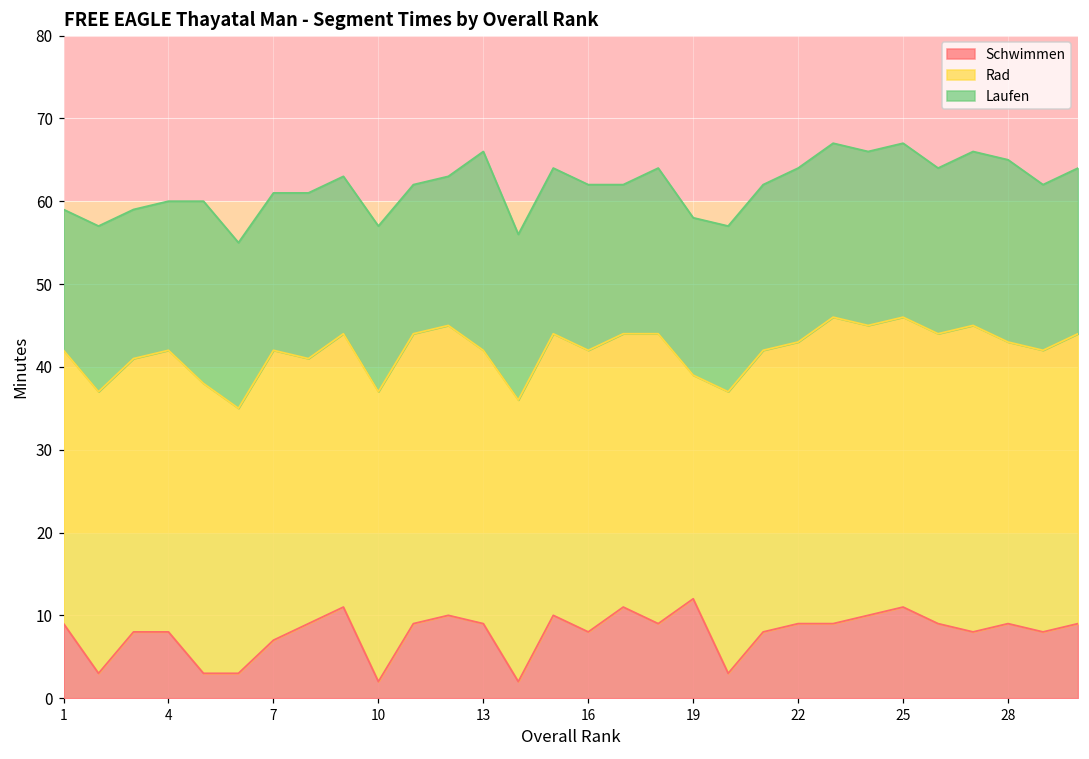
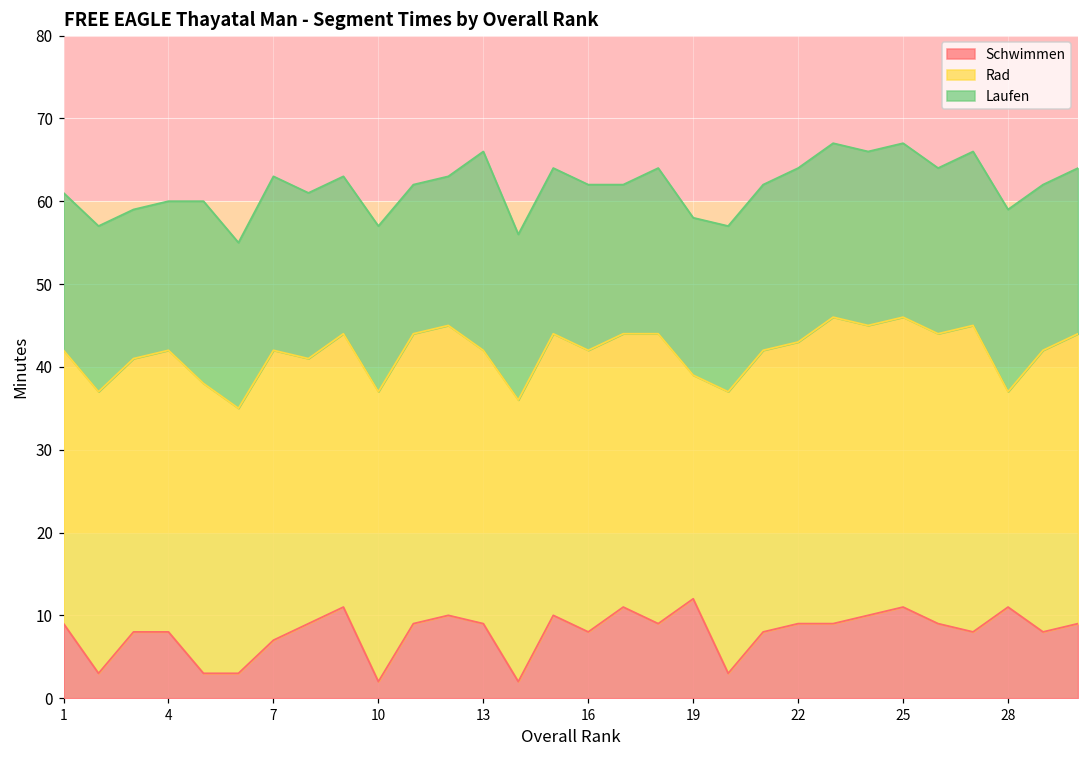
  {
    "Schwimmen": {
      "1": 9,
      "4": 8,
      "7": 7,
      "10": 2,
      "13": 9,
      "16": 8,
      "19": 12,
      "22": 9,
      "25": 11,
-     "28": 9
+     "28": 11
    },
    "Rad": {
      "1": 33,
      "4": 34,
      "7": 35,
      "10": 35,
      "13": 33,
      "16": 34,
      "19": 27,
      "22": 34,
      "25": 35,
-     "28": 34
+     "28": 26
    },
    "Laufen": {
-     "1": 17,
+     "1": 19,
      "4": 18,
-     "7": 19,
+     "7": 21,
      "10": 20,
      "13": 24,
      "16": 20,
      "19": 19,
      "22": 21,
      "25": 21,
      "28": 22
    }
  }
